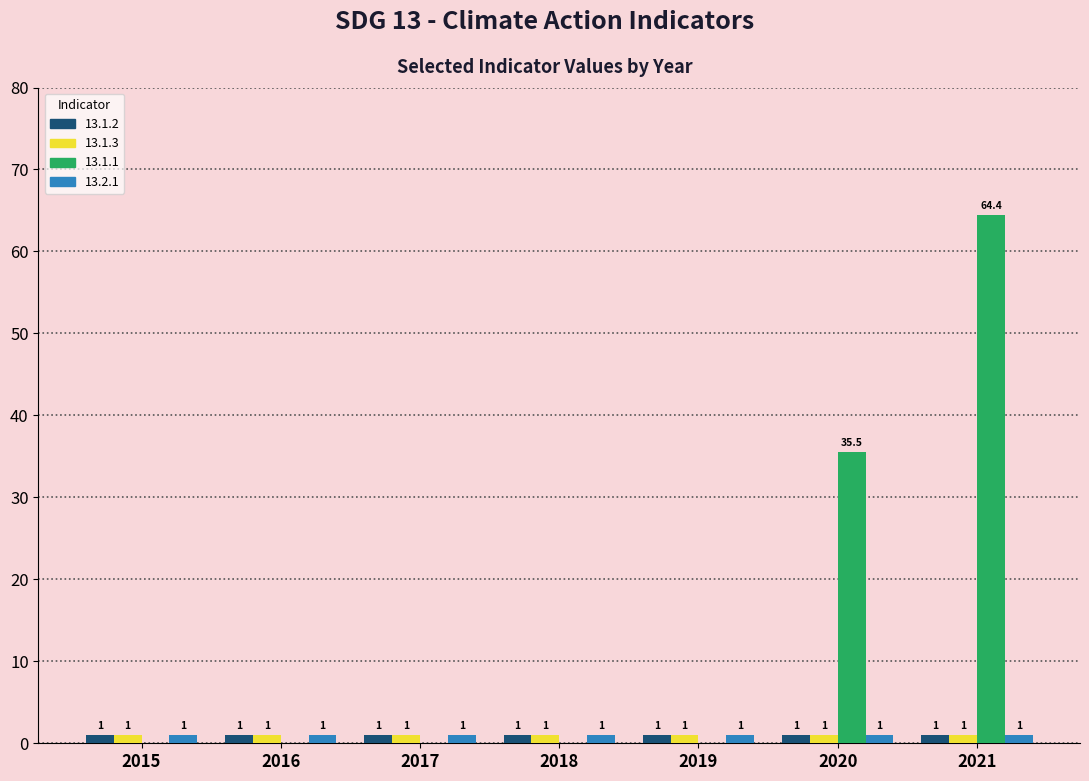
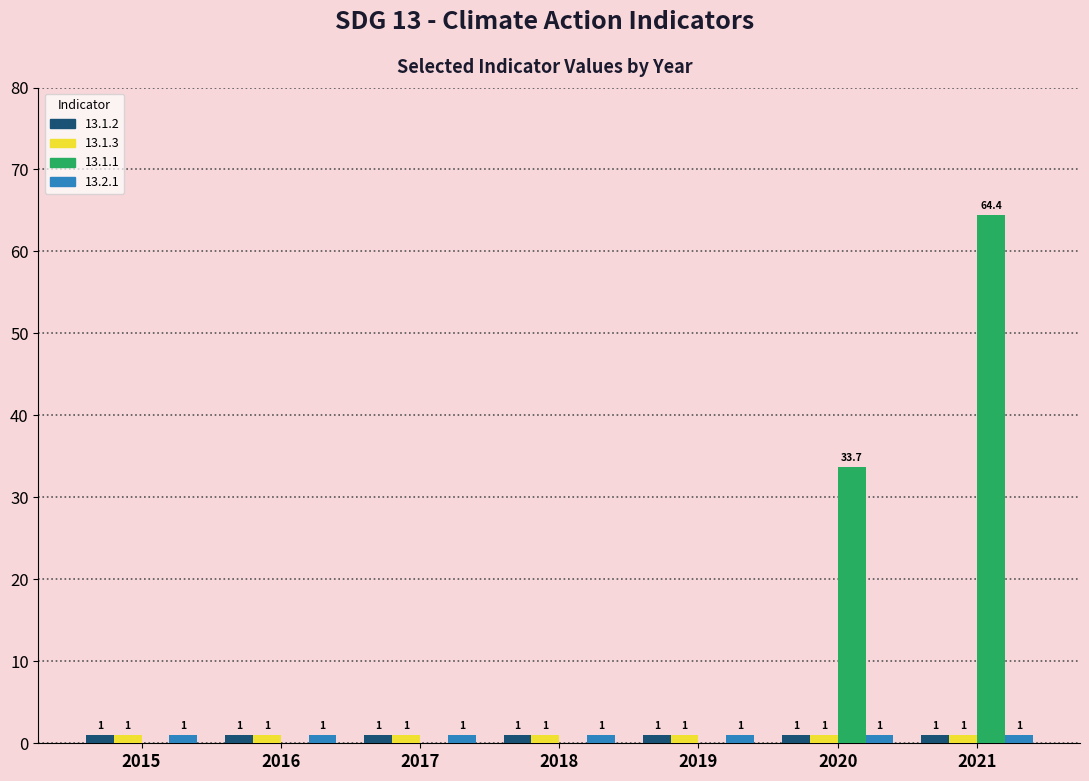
  {
    "13.1.2": {
      "2015": 1,
      "2016": 1,
      "2017": 1,
      "2018": 1,
      "2019": 1,
      "2020": 1,
      "2021": 1
    },
    "13.1.3": {
      "2015": 1,
      "2016": 1,
      "2017": 1,
      "2018": 1,
      "2019": 1,
      "2020": 1,
      "2021": 1
    },
    "13.1.1": {
-     "2020": 35.5,
+     "2020": 33.7,
      "2021": 64.4
    },
    "13.2.1": {
      "2015": 1,
      "2016": 1,
      "2017": 1,
      "2018": 1,
      "2019": 1,
      "2020": 1,
      "2021": 1
    }
  }
